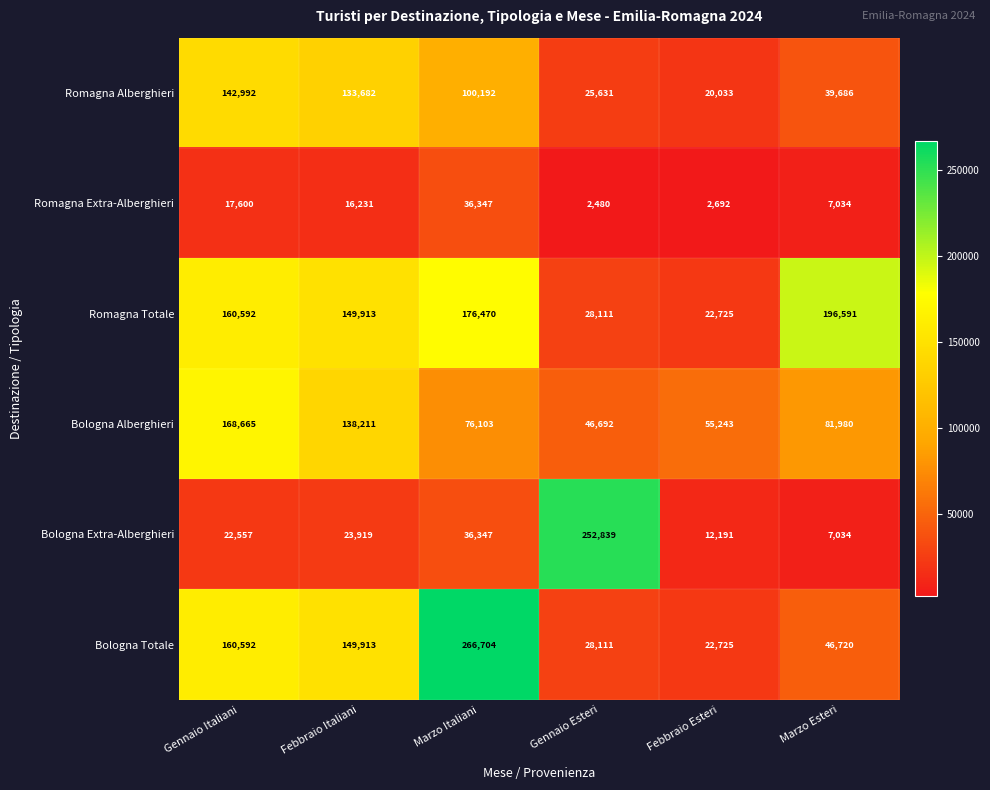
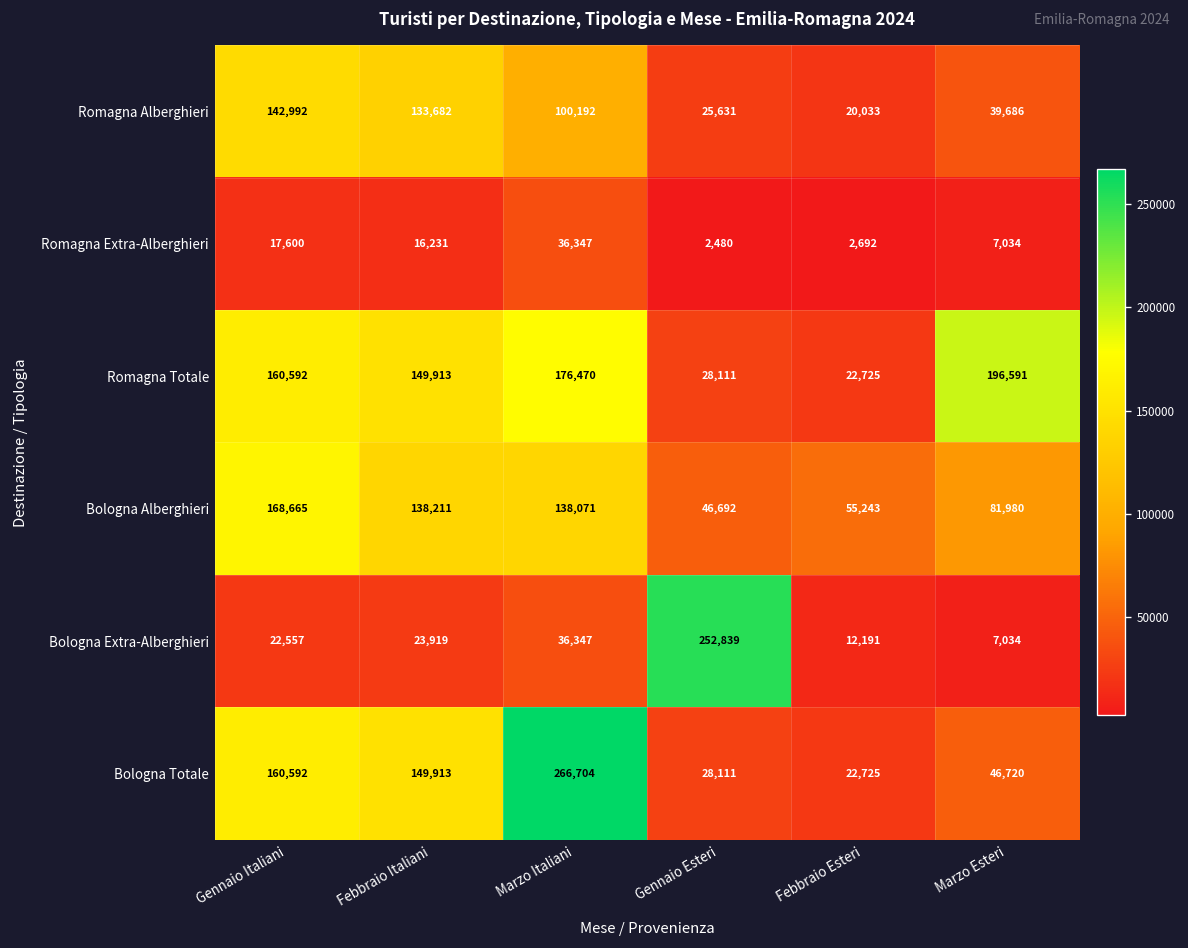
  {
    "Romagna Alberghieri": {
      "Gennaio Italiani": "142,992",
      "Febbraio Italiani": "133,682",
      "Marzo Italiani": "100,192",
      "Gennaio Esteri": "25,631",
      "Febbraio Esteri": "20,033",
      "Marzo Esteri": "39,686"
    },
    "Romagna Extra-Alberghieri": {
      "Gennaio Italiani": "17,600",
      "Febbraio Italiani": "16,231",
      "Marzo Italiani": "36,347",
      "Gennaio Esteri": "2,480",
      "Febbraio Esteri": "2,692",
      "Marzo Esteri": "7,034"
    },
    "Romagna Totale": {
      "Gennaio Italiani": "160,592",
      "Febbraio Italiani": "149,913",
      "Marzo Italiani": "176,470",
      "Gennaio Esteri": "28,111",
      "Febbraio Esteri": "22,725",
      "Marzo Esteri": "196,591"
    },
    "Bologna Alberghieri": {
      "Gennaio Italiani": "168,665",
      "Febbraio Italiani": "138,211",
-     "Marzo Italiani": "76,103",
+     "Marzo Italiani": "138,071",
      "Gennaio Esteri": "46,692",
      "Febbraio Esteri": "55,243",
      "Marzo Esteri": "81,980"
    },
    "Bologna Extra-Alberghieri": {
      "Gennaio Italiani": "22,557",
      "Febbraio Italiani": "23,919",
      "Marzo Italiani": "36,347",
      "Gennaio Esteri": "252,839",
      "Febbraio Esteri": "12,191",
      "Marzo Esteri": "7,034"
    },
    "Bologna Totale": {
      "Gennaio Italiani": "160,592",
      "Febbraio Italiani": "149,913",
      "Marzo Italiani": "266,704",
      "Gennaio Esteri": "28,111",
      "Febbraio Esteri": "22,725",
      "Marzo Esteri": "46,720"
    }
  }
